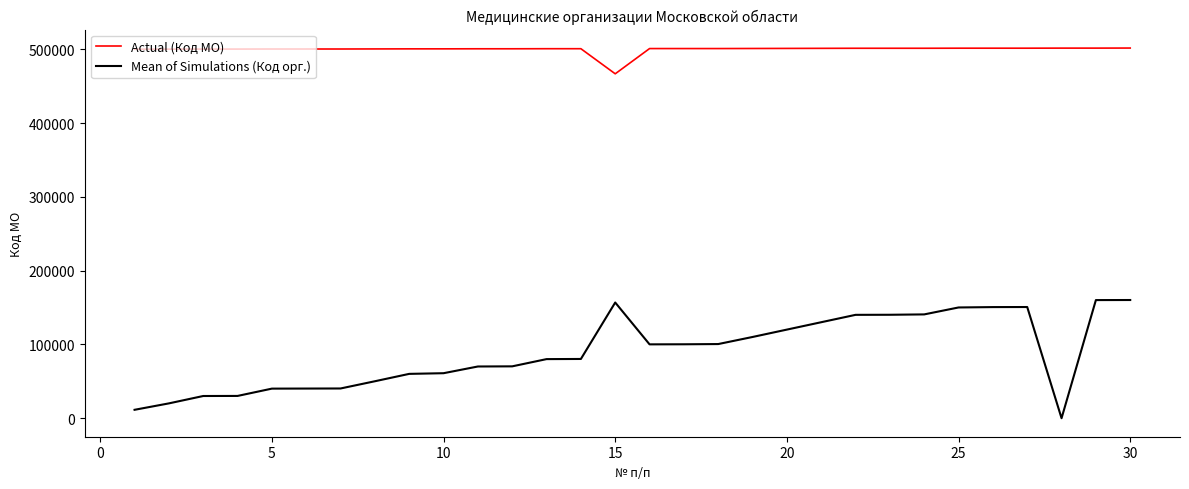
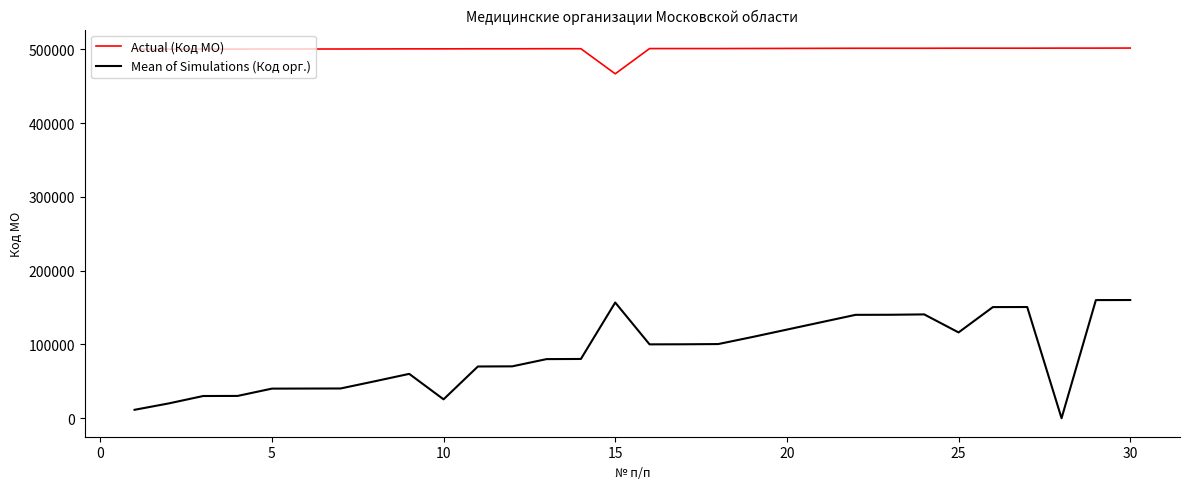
  {
    "Actual (Код МО)": {
      "10": 500000,
      "15": 470000,
      "20": 500000,
      "25": 500000,
      "30": 500000
    },
    "Mean of Simulations (Код орг.)": {
      "5": 40000,
-     "10": 60000,
+     "10": 30000,
      "15": 160000,
      "20": 120000,
-     "25": 150000,
+     "25": 120000,
      "30": 160000
    }
  }
